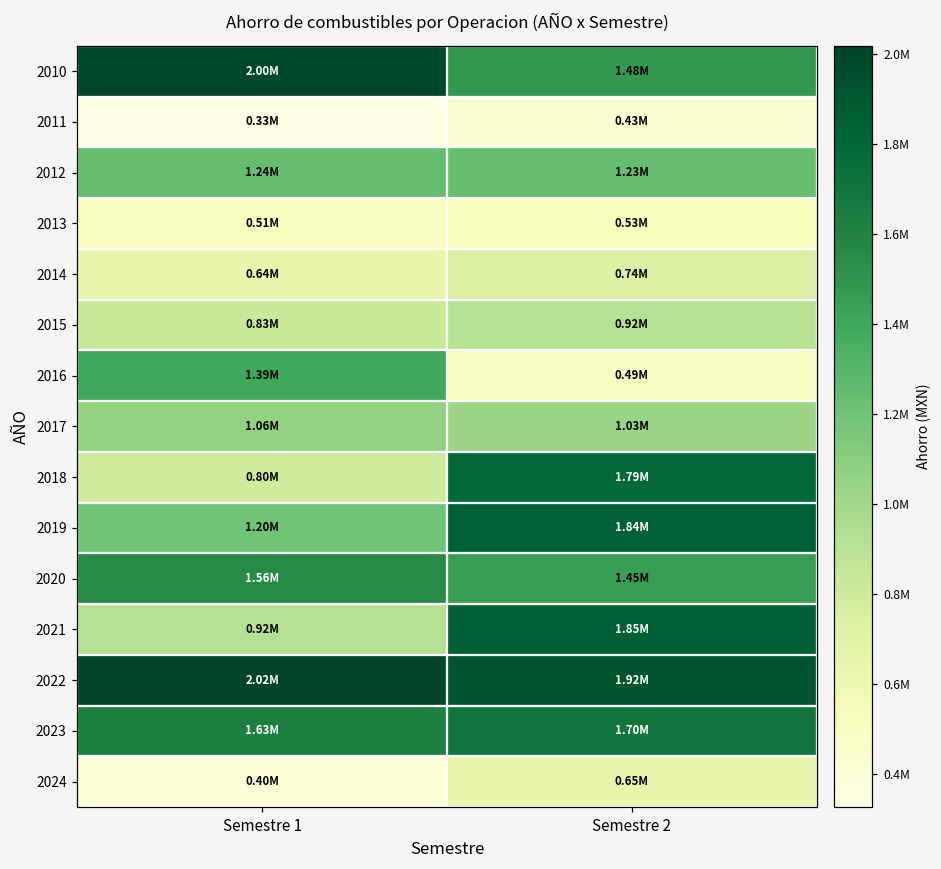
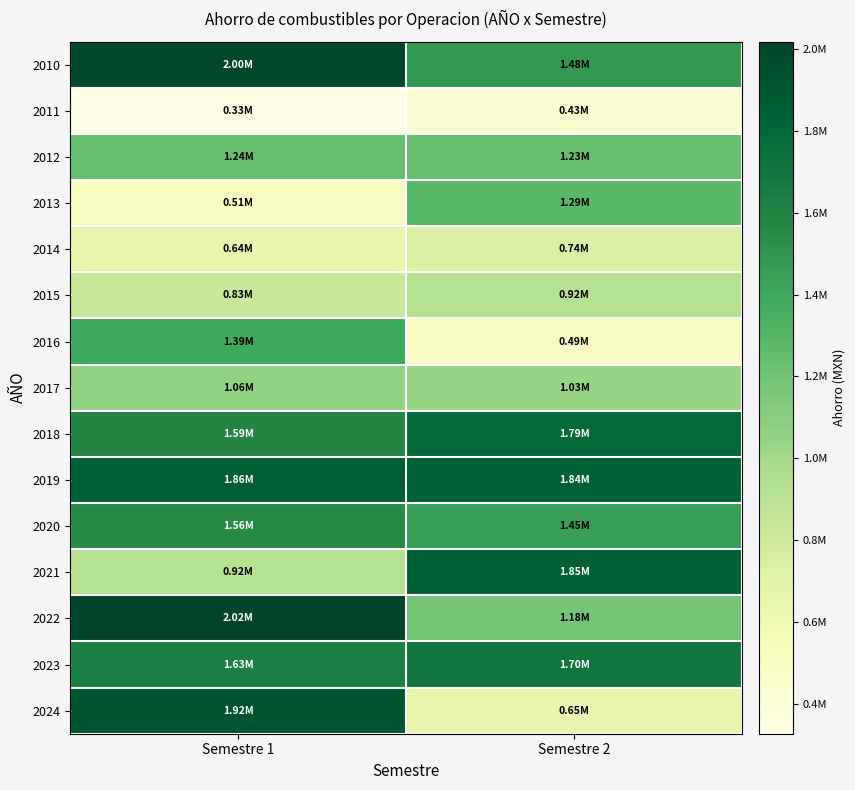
  {
    "2010": {
      "Semestre 1": "2.00M",
      "Semestre 2": "1.48M"
    },
    "2011": {
      "Semestre 1": "0.33M",
      "Semestre 2": "0.43M"
    },
    "2012": {
      "Semestre 1": "1.24M",
      "Semestre 2": "1.23M"
    },
    "2013": {
      "Semestre 1": "0.51M",
-     "Semestre 2": "0.53M"
+     "Semestre 2": "1.29M"
    },
    "2014": {
      "Semestre 1": "0.64M",
      "Semestre 2": "0.74M"
    },
    "2015": {
      "Semestre 1": "0.83M",
      "Semestre 2": "0.92M"
    },
    "2016": {
      "Semestre 1": "1.39M",
      "Semestre 2": "0.49M"
    },
    "2017": {
      "Semestre 1": "1.06M",
      "Semestre 2": "1.03M"
    },
    "2018": {
-     "Semestre 1": "0.80M",
+     "Semestre 1": "1.59M",
      "Semestre 2": "1.79M"
    },
    "2019": {
-     "Semestre 1": "1.20M",
+     "Semestre 1": "1.86M",
      "Semestre 2": "1.84M"
    },
    "2020": {
      "Semestre 1": "1.56M",
      "Semestre 2": "1.45M"
    },
    "2021": {
      "Semestre 1": "0.92M",
      "Semestre 2": "1.85M"
    },
    "2022": {
      "Semestre 1": "2.02M",
-     "Semestre 2": "1.92M"
+     "Semestre 2": "1.18M"
    },
    "2023": {
      "Semestre 1": "1.63M",
      "Semestre 2": "1.70M"
    },
    "2024": {
-     "Semestre 1": "0.40M",
+     "Semestre 1": "1.92M",
      "Semestre 2": "0.65M"
    }
  }
